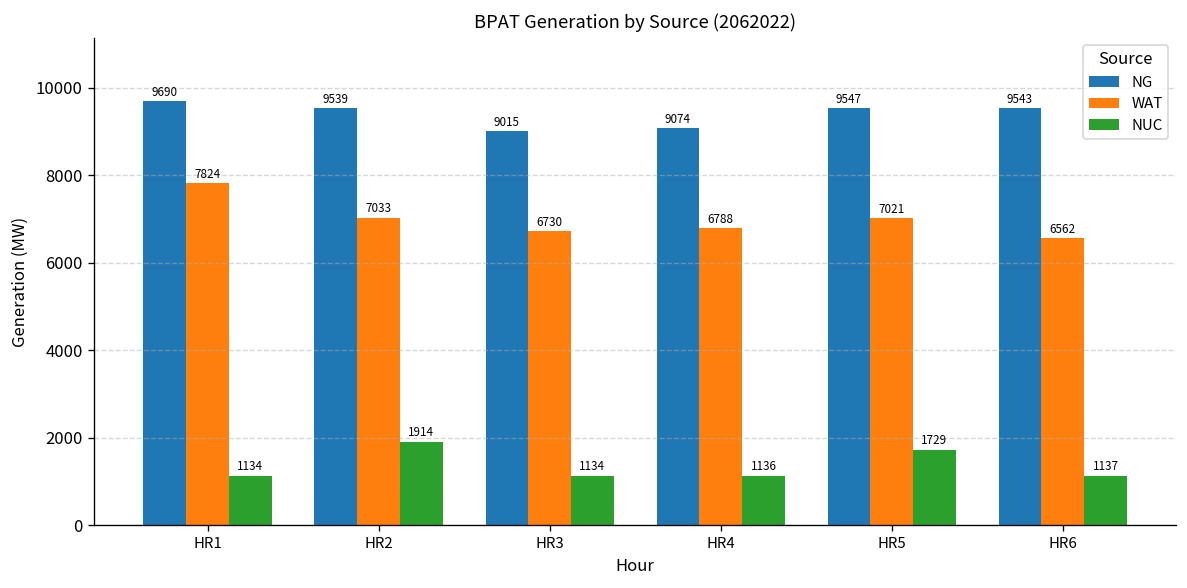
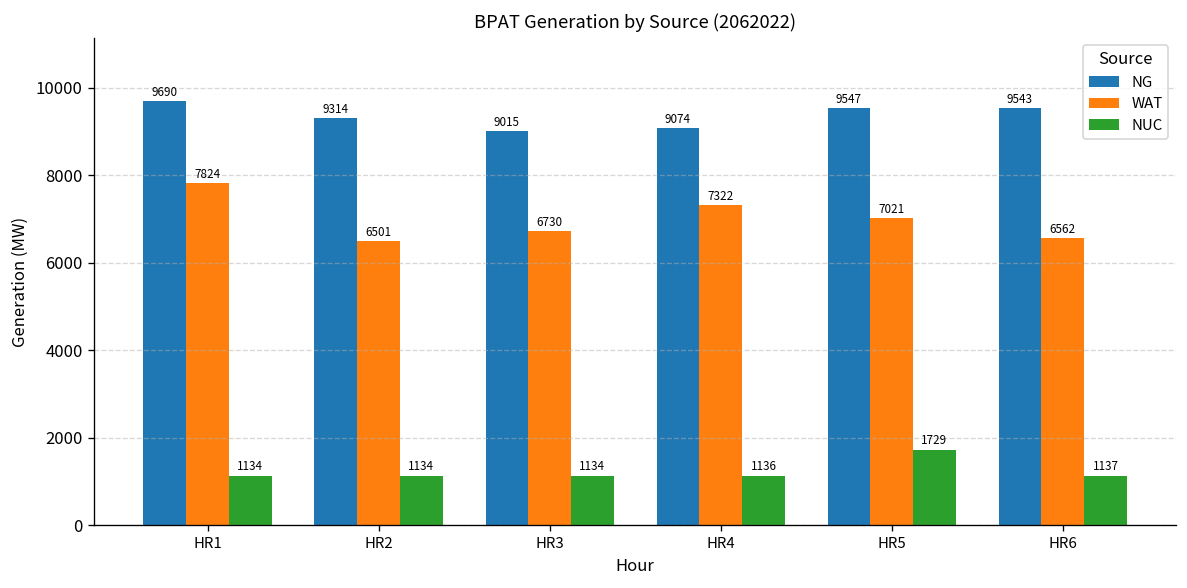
  {
    "NG": {
      "HR1": 9690,
-     "HR2": 9539,
+     "HR2": 9314,
      "HR3": 9015,
      "HR4": 9074,
      "HR5": 9547,
      "HR6": 9543
    },
    "WAT": {
      "HR1": 7824,
-     "HR2": 7033,
+     "HR2": 6501,
      "HR3": 6730,
-     "HR4": 6788,
+     "HR4": 7322,
      "HR5": 7021,
      "HR6": 6562
    },
    "NUC": {
      "HR1": 1134,
-     "HR2": 1914,
+     "HR2": 1134,
      "HR3": 1134,
      "HR4": 1136,
      "HR5": 1729,
      "HR6": 1137
    }
  }
